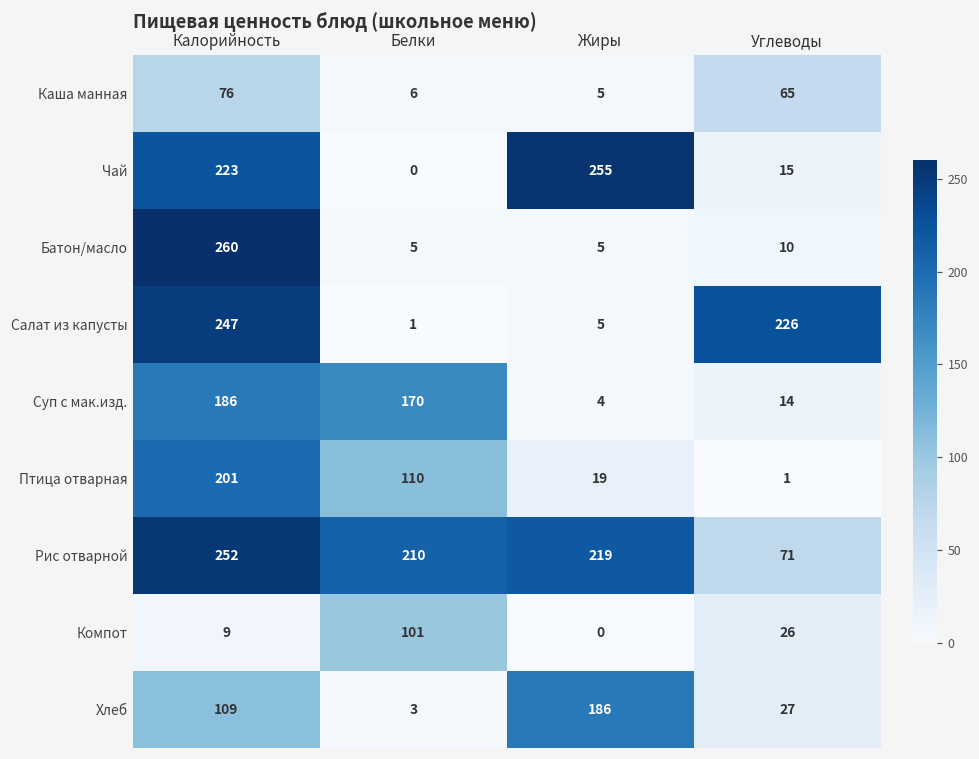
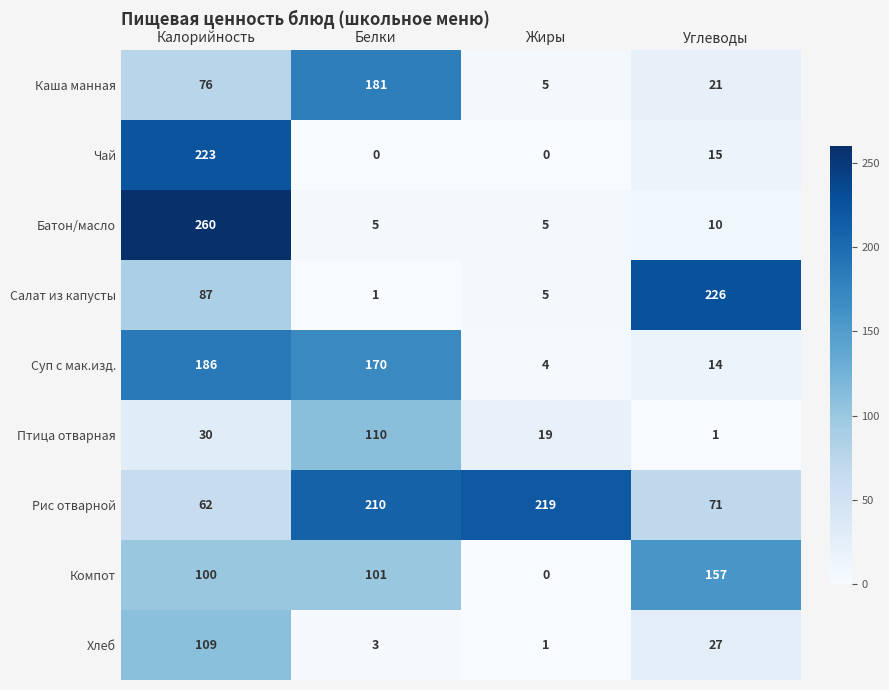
  {
    "Каша манная": {
      "Калорийность": 76,
-     "Белки": 6,
+     "Белки": 181,
      "Жиры": 5,
-     "Углеводы": 65
+     "Углеводы": 21
    },
    "Чай": {
      "Калорийность": 223,
      "Белки": 0,
-     "Жиры": 255,
+     "Жиры": 0,
      "Углеводы": 15
    },
    "Батон/масло": {
      "Калорийность": 260,
      "Белки": 5,
      "Жиры": 5,
      "Углеводы": 10
    },
    "Салат из капусты": {
-     "Калорийность": 247,
+     "Калорийность": 87,
      "Белки": 1,
      "Жиры": 5,
      "Углеводы": 226
    },
    "Суп с мак.изд.": {
      "Калорийность": 186,
      "Белки": 170,
      "Жиры": 4,
      "Углеводы": 14
    },
    "Птица отварная": {
-     "Калорийность": 201,
+     "Калорийность": 30,
      "Белки": 110,
      "Жиры": 19,
      "Углеводы": 1
    },
    "Рис отварной": {
-     "Калорийность": 252,
+     "Калорийность": 62,
      "Белки": 210,
      "Жиры": 219,
      "Углеводы": 71
    },
    "Компот": {
-     "Калорийность": 9,
+     "Калорийность": 100,
      "Белки": 101,
      "Жиры": 0,
-     "Углеводы": 26
+     "Углеводы": 157
    },
    "Хлеб": {
      "Калорийность": 109,
      "Белки": 3,
-     "Жиры": 186,
+     "Жиры": 1,
      "Углеводы": 27
    }
  }
